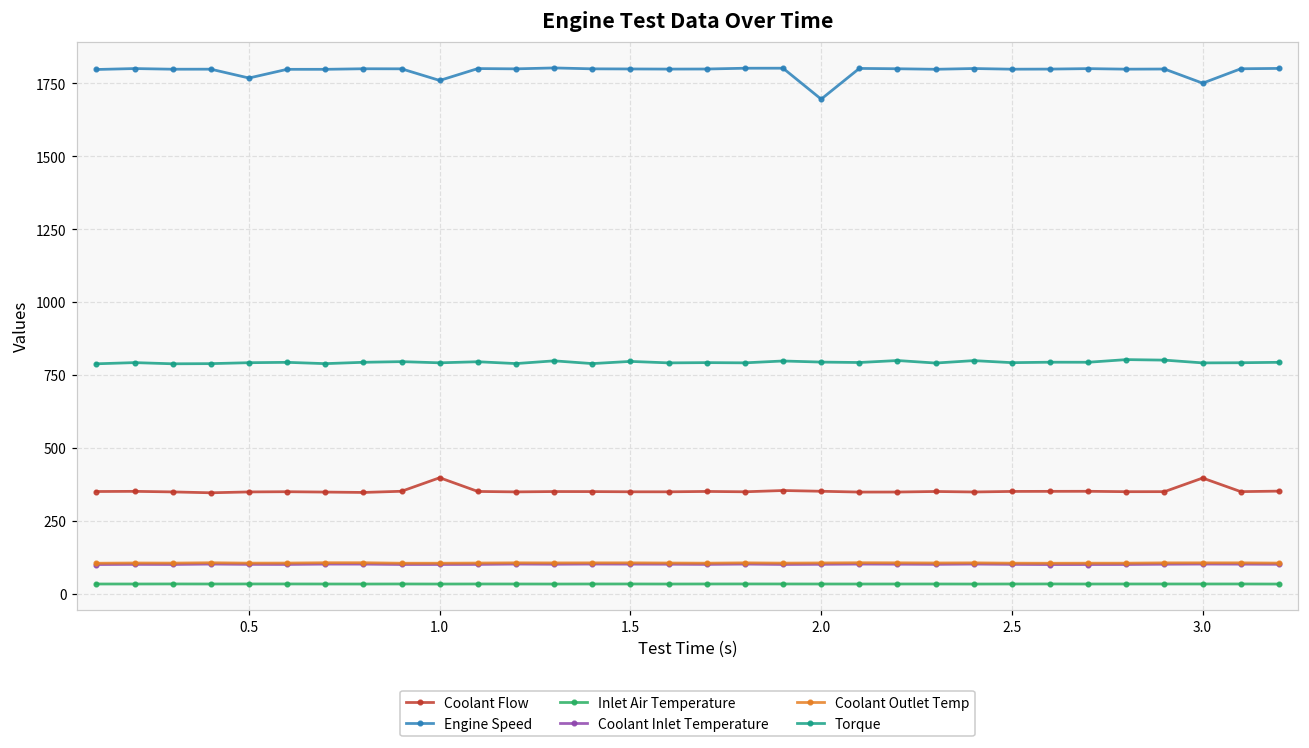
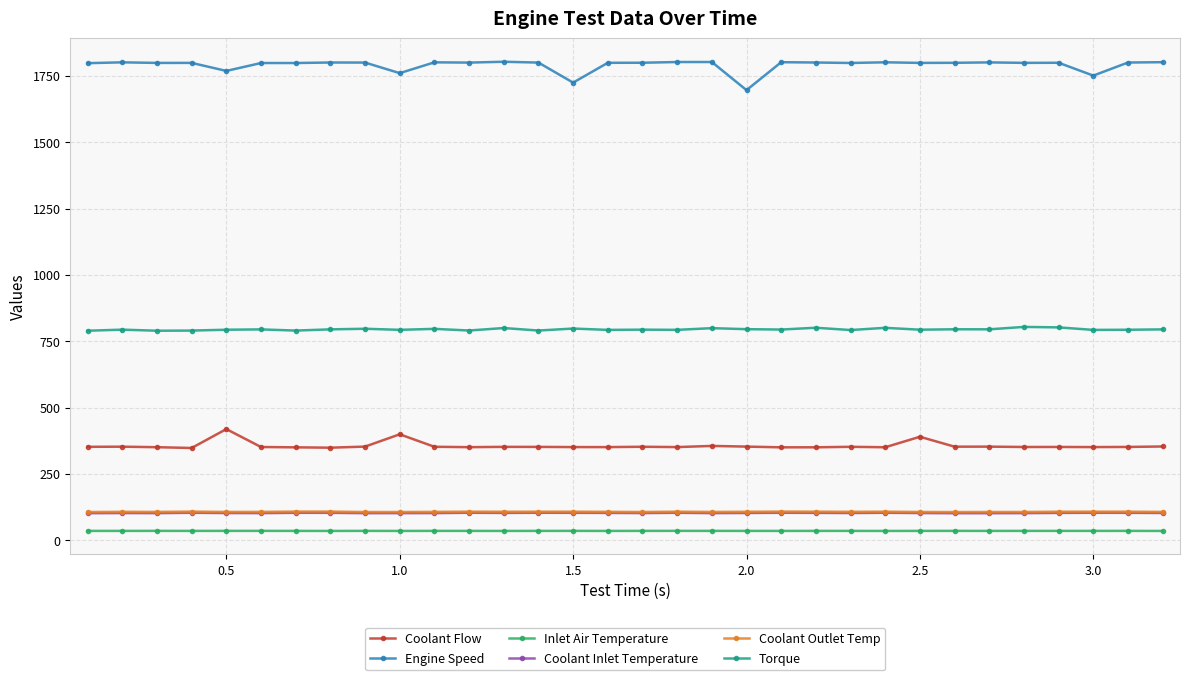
  {
    "Coolant Flow": {
-     "0.5": 350,
+     "0.5": 420,
      "1.0": 400,
      "1.5": 350,
      "2.0": 350,
-     "2.5": 350,
-     "3.0": 400
+     "2.5": 390,
+     "3.0": 350
    },
    "Engine Speed": {
      "0.5": 1770,
      "1.0": 1760,
-     "1.5": 1800,
+     "1.5": 1720,
      "2.0": 1700,
      "2.5": 1800,
      "3.0": 1750
    }
  }
